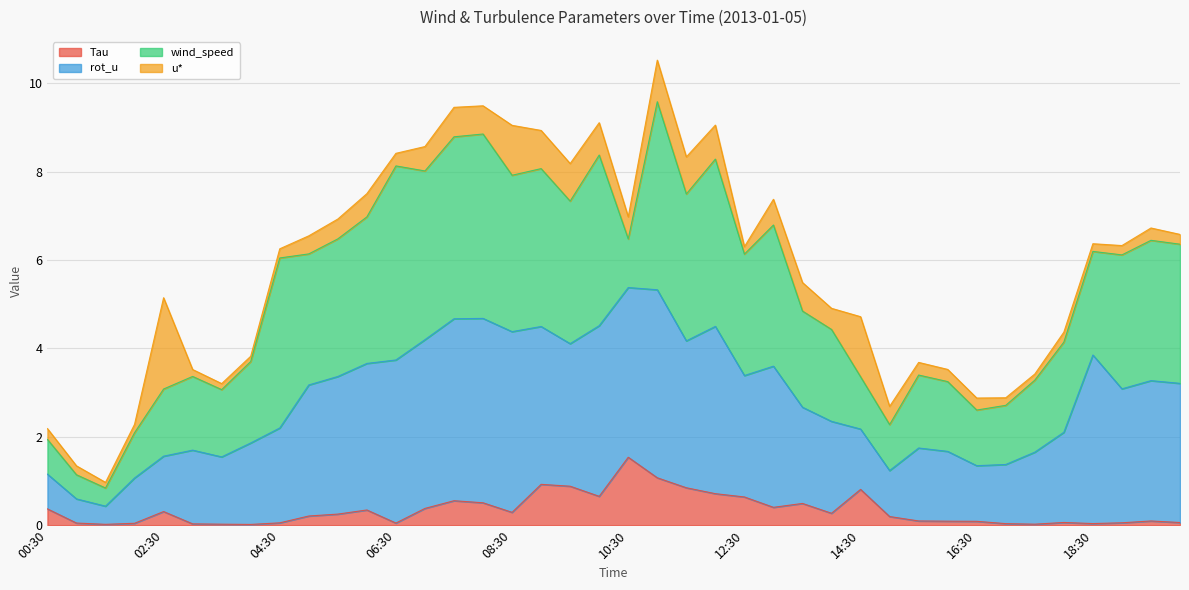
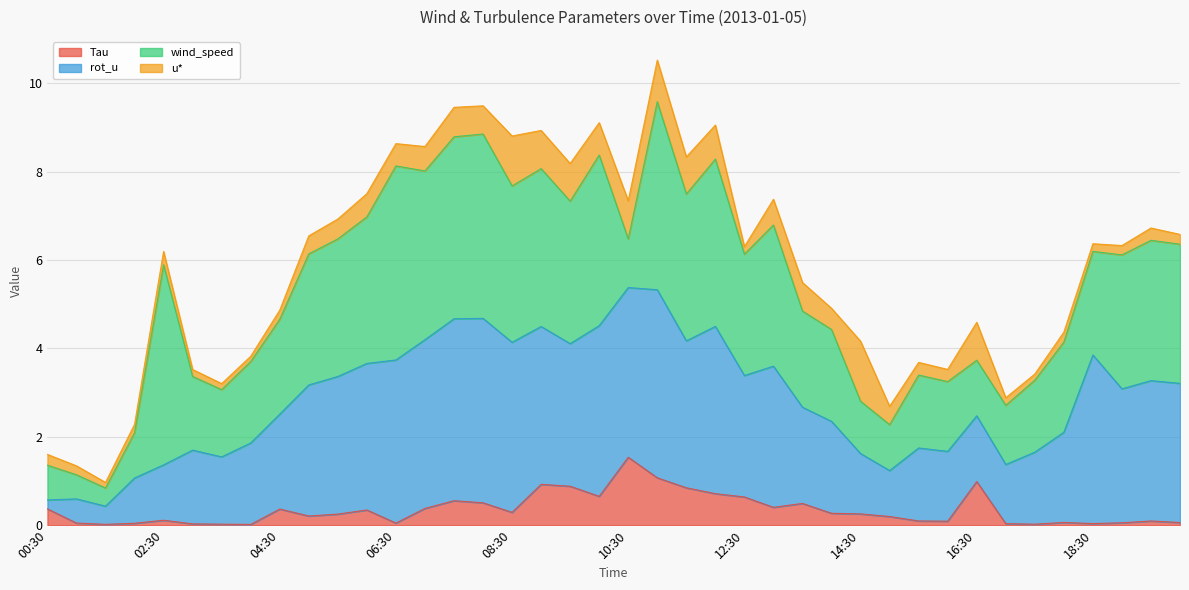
  {
    "Tau": {
      "00:30": 0.4,
-     "02:30": 0.3,
-     "04:30": 0.1,
+     "02:30": 0.1,
+     "04:30": 0.4,
      "06:30": 0.0,
      "08:30": 0.3,
      "10:30": 1.5,
      "12:30": 0.6,
-     "14:30": 0.8,
-     "16:30": 0.1,
+     "14:30": 0.3,
+     "16:30": 1.0,
      "18:30": 0.0
    },
    "rot_u": {
-     "00:30": 0.8,
+     "00:30": 0.2,
      "02:30": 1.3,
      "04:30": 2.1,
      "06:30": 3.7,
-     "08:30": 4.1,
+     "08:30": 3.8,
      "10:30": 3.8,
      "12:30": 2.7,
      "14:30": 1.4,
-     "16:30": 1.3,
+     "16:30": 1.5,
      "18:30": 3.8
    },
    "wind_speed": {
      "00:30": 0.8,
-     "02:30": 1.5,
-     "04:30": 3.8,
+     "02:30": 4.5,
+     "04:30": 2.1,
      "06:30": 4.4,
      "08:30": 3.5,
      "10:30": 1.1,
      "12:30": 2.7,
      "14:30": 1.2,
      "16:30": 1.3,
      "18:30": 2.3
    },
    "u*": {
      "00:30": 0.2,
-     "02:30": 2.1,
+     "02:30": 0.3,
      "04:30": 0.2,
-     "06:30": 0.3,
+     "06:30": 0.5,
      "08:30": 1.1,
-     "10:30": 0.5,
+     "10:30": 0.9,
      "12:30": 0.2,
      "14:30": 1.4,
-     "16:30": 0.3,
+     "16:30": 0.9,
      "18:30": 0.2
    }
  }
